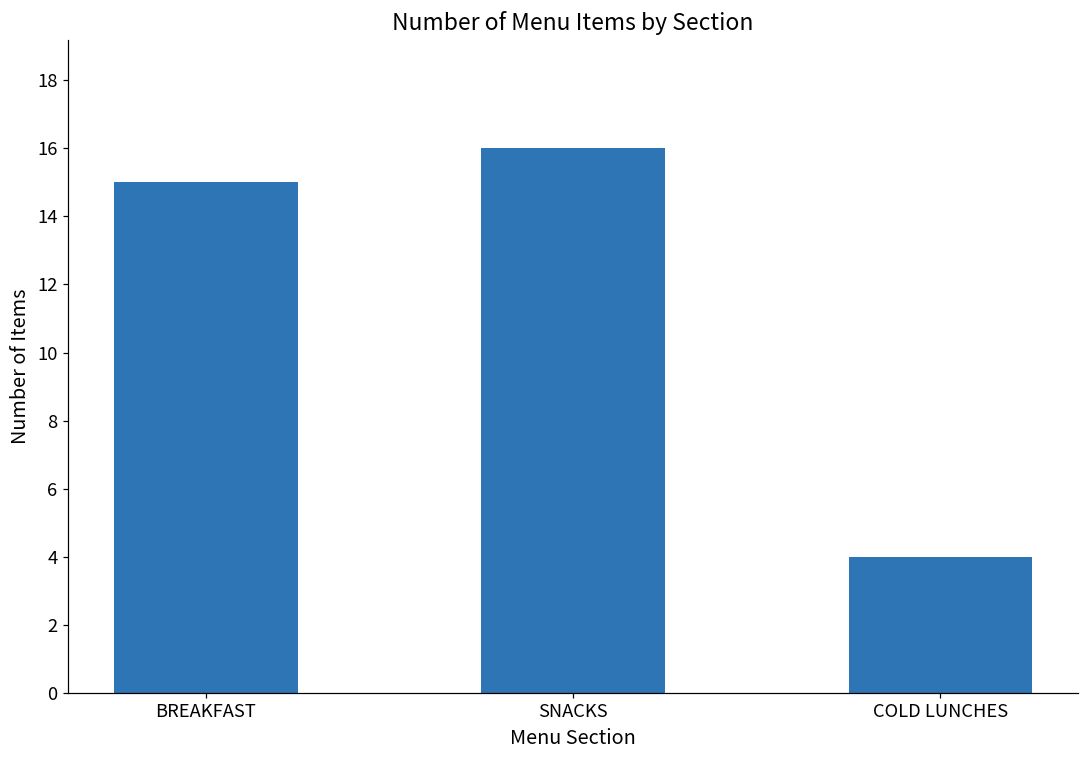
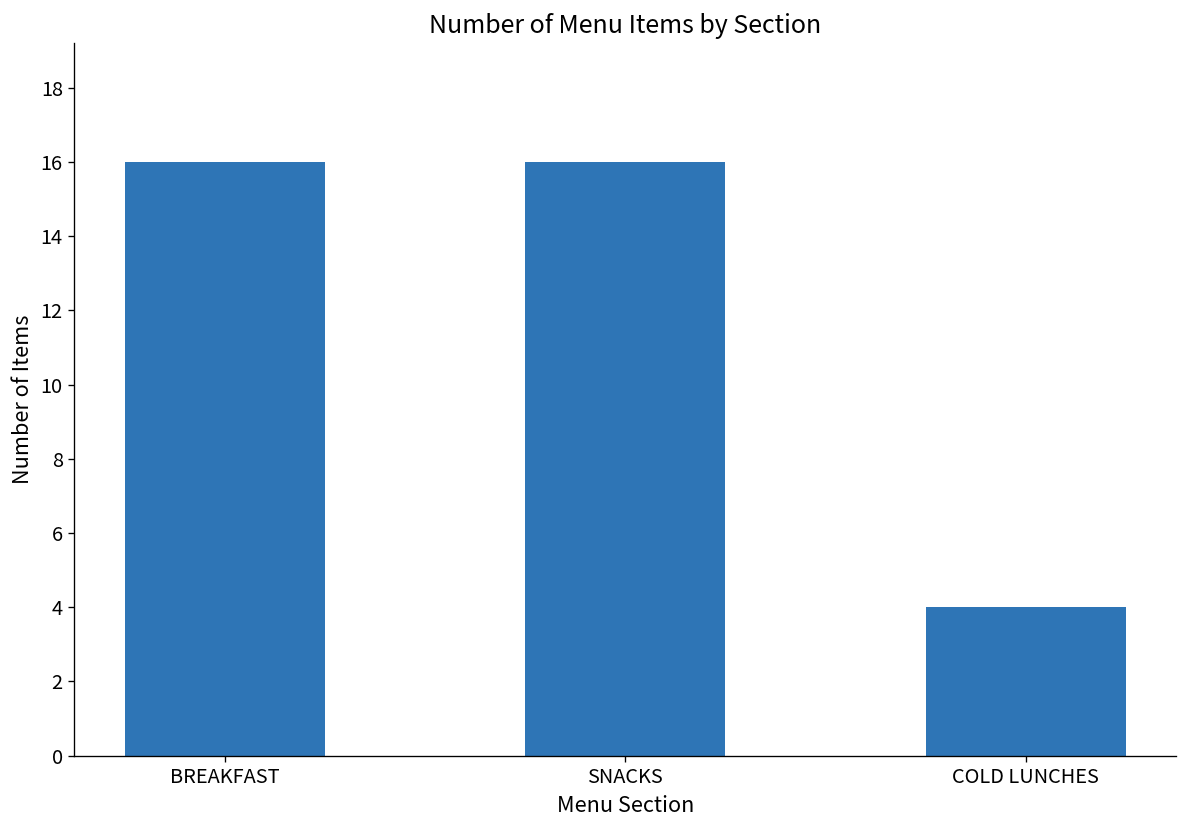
  {
-   "BREAKFAST": 15,
+   "BREAKFAST": 16,
    "SNACKS": 16,
    "COLD LUNCHES": 4
  }
